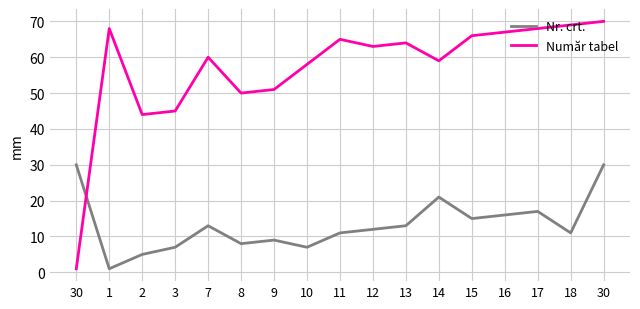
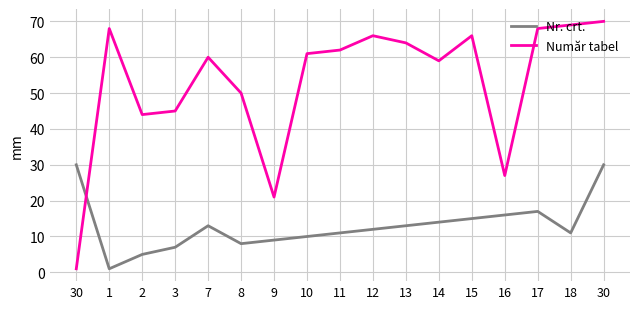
  {
    "Nr. crt.": {
      "1": 1,
      "2": 5,
      "3": 7,
      "7": 13,
      "8": 8,
      "9": 9,
-     "10": 7,
+     "10": 10,
      "11": 11,
      "12": 12,
      "13": 13,
-     "14": 21,
+     "14": 14,
      "15": 15,
      "16": 16,
      "17": 17,
      "18": 11
    },
    "Număr tabel": {
      "1": 68,
      "2": 44,
      "3": 45,
      "7": 60,
      "8": 50,
-     "9": 51,
-     "10": 58,
-     "11": 65,
-     "12": 63,
+     "9": 21,
+     "10": 61,
+     "11": 62,
+     "12": 66,
      "13": 64,
      "14": 59,
      "15": 66,
-     "16": 67,
+     "16": 27,
      "17": 68,
      "18": 69
    }
  }
